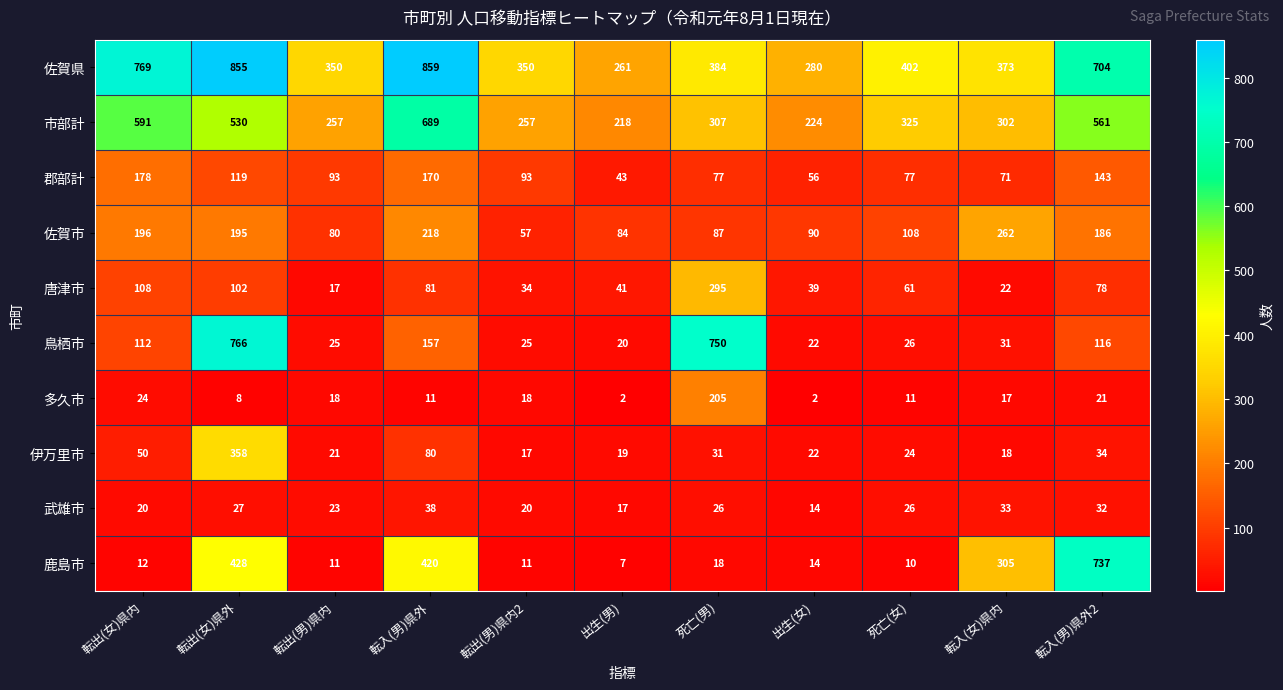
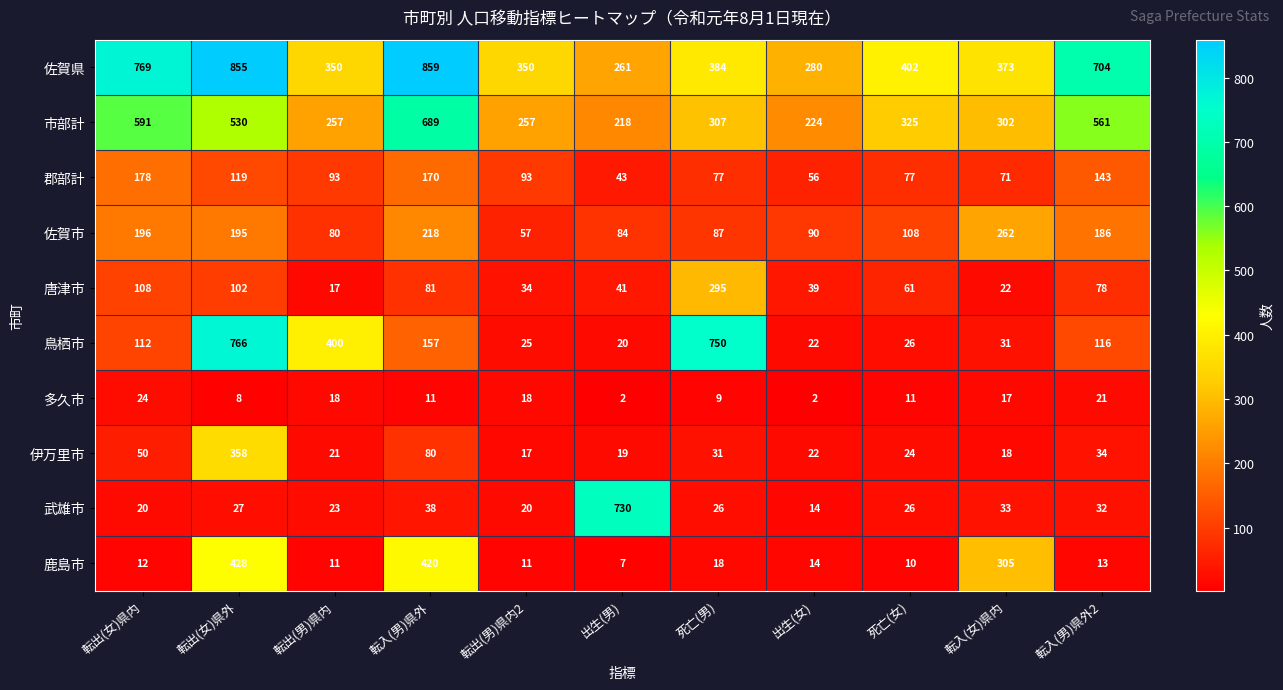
  {
    "佐賀県": {
      "転出(女)県内": 769,
      "転出(女)県外": 855,
      "転出(男)県内": 350,
      "転入(男)県外": 859,
      "転出(男)県内2": 350,
      "出生(男)": 261,
      "死亡(男)": 384,
      "出生(女)": 280,
      "死亡(女)": 402,
      "転入(女)県内": 373,
      "転入(男)県外2": 704
    },
    "市部計": {
      "転出(女)県内": 591,
      "転出(女)県外": 530,
      "転出(男)県内": 257,
      "転入(男)県外": 689,
      "転出(男)県内2": 257,
      "出生(男)": 218,
      "死亡(男)": 307,
      "出生(女)": 224,
      "死亡(女)": 325,
      "転入(女)県内": 302,
      "転入(男)県外2": 561
    },
    "郡部計": {
      "転出(女)県内": 178,
      "転出(女)県外": 119,
      "転出(男)県内": 93,
      "転入(男)県外": 170,
      "転出(男)県内2": 93,
      "出生(男)": 43,
      "死亡(男)": 77,
      "出生(女)": 56,
      "死亡(女)": 77,
      "転入(女)県内": 71,
      "転入(男)県外2": 143
    },
    "佐賀市": {
      "転出(女)県内": 196,
      "転出(女)県外": 195,
      "転出(男)県内": 80,
      "転入(男)県外": 218,
      "転出(男)県内2": 57,
      "出生(男)": 84,
      "死亡(男)": 87,
      "出生(女)": 90,
      "死亡(女)": 108,
      "転入(女)県内": 262,
      "転入(男)県外2": 186
    },
    "唐津市": {
      "転出(女)県内": 108,
      "転出(女)県外": 102,
      "転出(男)県内": 17,
      "転入(男)県外": 81,
      "転出(男)県内2": 34,
      "出生(男)": 41,
      "死亡(男)": 295,
      "出生(女)": 39,
      "死亡(女)": 61,
      "転入(女)県内": 22,
      "転入(男)県外2": 78
    },
    "鳥栖市": {
      "転出(女)県内": 112,
      "転出(女)県外": 766,
-     "転出(男)県内": 25,
+     "転出(男)県内": 400,
      "転入(男)県外": 157,
      "転出(男)県内2": 25,
      "出生(男)": 20,
      "死亡(男)": 750,
      "出生(女)": 22,
      "死亡(女)": 26,
      "転入(女)県内": 31,
      "転入(男)県外2": 116
    },
    "多久市": {
      "転出(女)県内": 24,
      "転出(女)県外": 8,
      "転出(男)県内": 18,
      "転入(男)県外": 11,
      "転出(男)県内2": 18,
      "出生(男)": 2,
-     "死亡(男)": 205,
+     "死亡(男)": 9,
      "出生(女)": 2,
      "死亡(女)": 11,
      "転入(女)県内": 17,
      "転入(男)県外2": 21
    },
    "伊万里市": {
      "転出(女)県内": 50,
      "転出(女)県外": 358,
      "転出(男)県内": 21,
      "転入(男)県外": 80,
      "転出(男)県内2": 17,
      "出生(男)": 19,
      "死亡(男)": 31,
      "出生(女)": 22,
      "死亡(女)": 24,
      "転入(女)県内": 18,
      "転入(男)県外2": 34
    },
    "武雄市": {
      "転出(女)県内": 20,
      "転出(女)県外": 27,
      "転出(男)県内": 23,
      "転入(男)県外": 38,
      "転出(男)県内2": 20,
-     "出生(男)": 17,
+     "出生(男)": 730,
      "死亡(男)": 26,
      "出生(女)": 14,
      "死亡(女)": 26,
      "転入(女)県内": 33,
      "転入(男)県外2": 32
    },
    "鹿島市": {
      "転出(女)県内": 12,
      "転出(女)県外": 428,
      "転出(男)県内": 11,
      "転入(男)県外": 420,
      "転出(男)県内2": 11,
      "出生(男)": 7,
      "死亡(男)": 18,
      "出生(女)": 14,
      "死亡(女)": 10,
      "転入(女)県内": 305,
-     "転入(男)県外2": 737
+     "転入(男)県外2": 13
    }
  }
